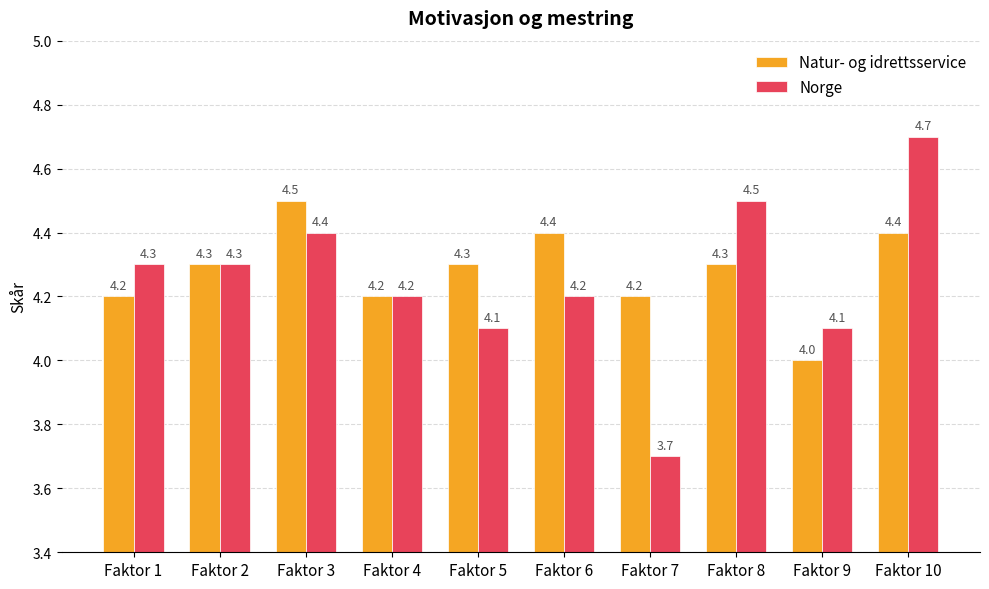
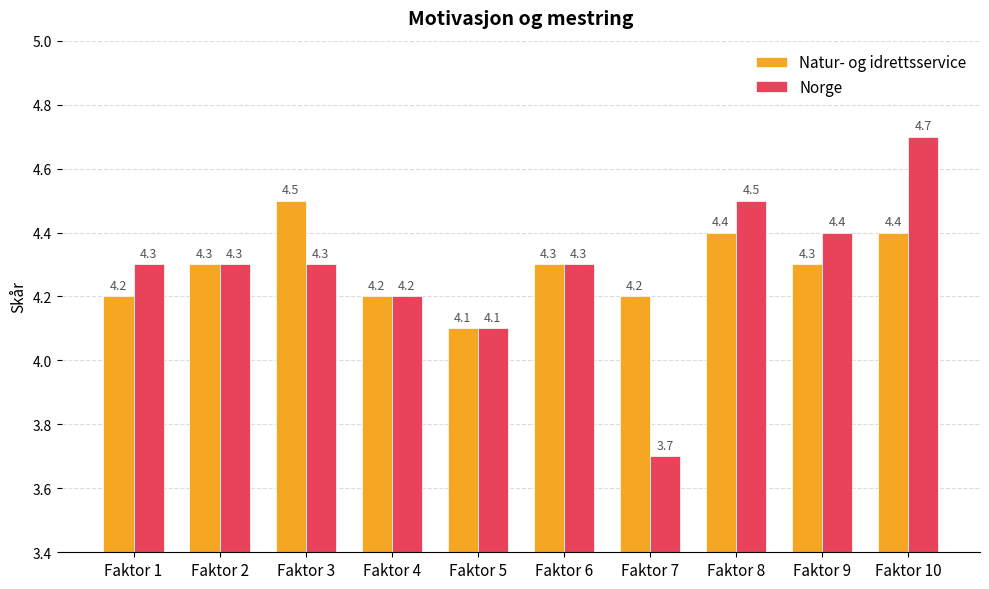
  {
    "Natur- og idrettsservice": {
      "Faktor 1": 4.2,
      "Faktor 2": 4.3,
      "Faktor 3": 4.5,
      "Faktor 4": 4.2,
-     "Faktor 5": 4.3,
-     "Faktor 6": 4.4,
+     "Faktor 5": 4.1,
+     "Faktor 6": 4.3,
      "Faktor 7": 4.2,
-     "Faktor 8": 4.3,
-     "Faktor 9": 4.0,
+     "Faktor 8": 4.4,
+     "Faktor 9": 4.3,
      "Faktor 10": 4.4
    },
    "Norge": {
      "Faktor 1": 4.3,
      "Faktor 2": 4.3,
-     "Faktor 3": 4.4,
+     "Faktor 3": 4.3,
      "Faktor 4": 4.2,
      "Faktor 5": 4.1,
-     "Faktor 6": 4.2,
+     "Faktor 6": 4.3,
      "Faktor 7": 3.7,
      "Faktor 8": 4.5,
-     "Faktor 9": 4.1,
+     "Faktor 9": 4.4,
      "Faktor 10": 4.7
    }
  }
